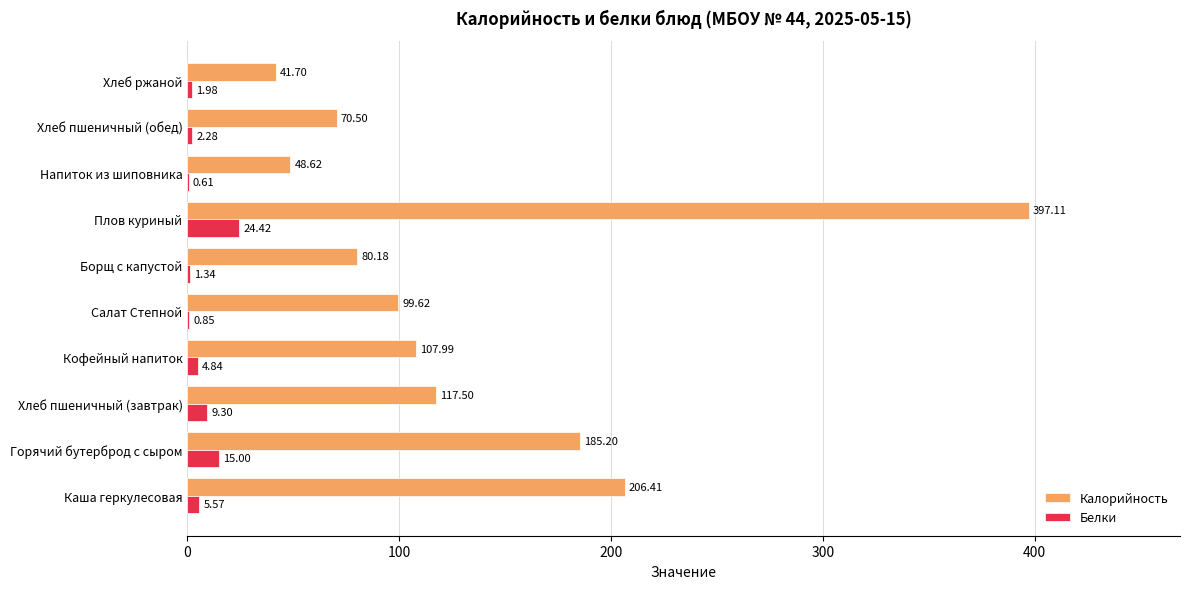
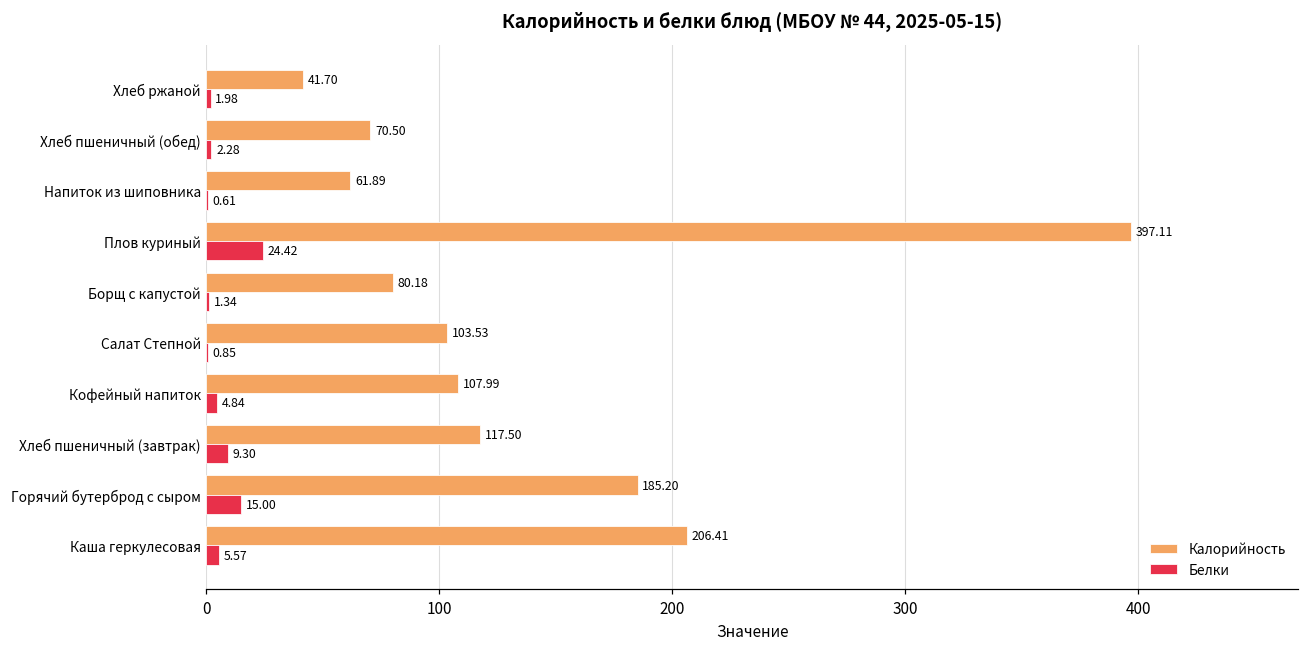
  {
    "Калорийность": {
      "Хлеб ржаной": 41.70,
      "Хлеб пшеничный (обед)": 70.50,
-     "Напиток из шиповника": 48.62,
+     "Напиток из шиповника": 61.89,
      "Плов куриный": 397.11,
      "Борщ с капустой": 80.18,
-     "Салат Степной": 99.62,
+     "Салат Степной": 103.53,
      "Кофейный напиток": 107.99,
      "Хлеб пшеничный (завтрак)": 117.50,
      "Горячий бутерброд с сыром": 185.20,
      "Каша геркулесовая": 206.41
    },
    "Белки": {
      "Хлеб ржаной": 1.98,
      "Хлеб пшеничный (обед)": 2.28,
      "Напиток из шиповника": 0.61,
      "Плов куриный": 24.42,
      "Борщ с капустой": 1.34,
      "Салат Степной": 0.85,
      "Кофейный напиток": 4.84,
      "Хлеб пшеничный (завтрак)": 9.30,
      "Горячий бутерброд с сыром": 15.00,
      "Каша геркулесовая": 5.57
    }
  }
